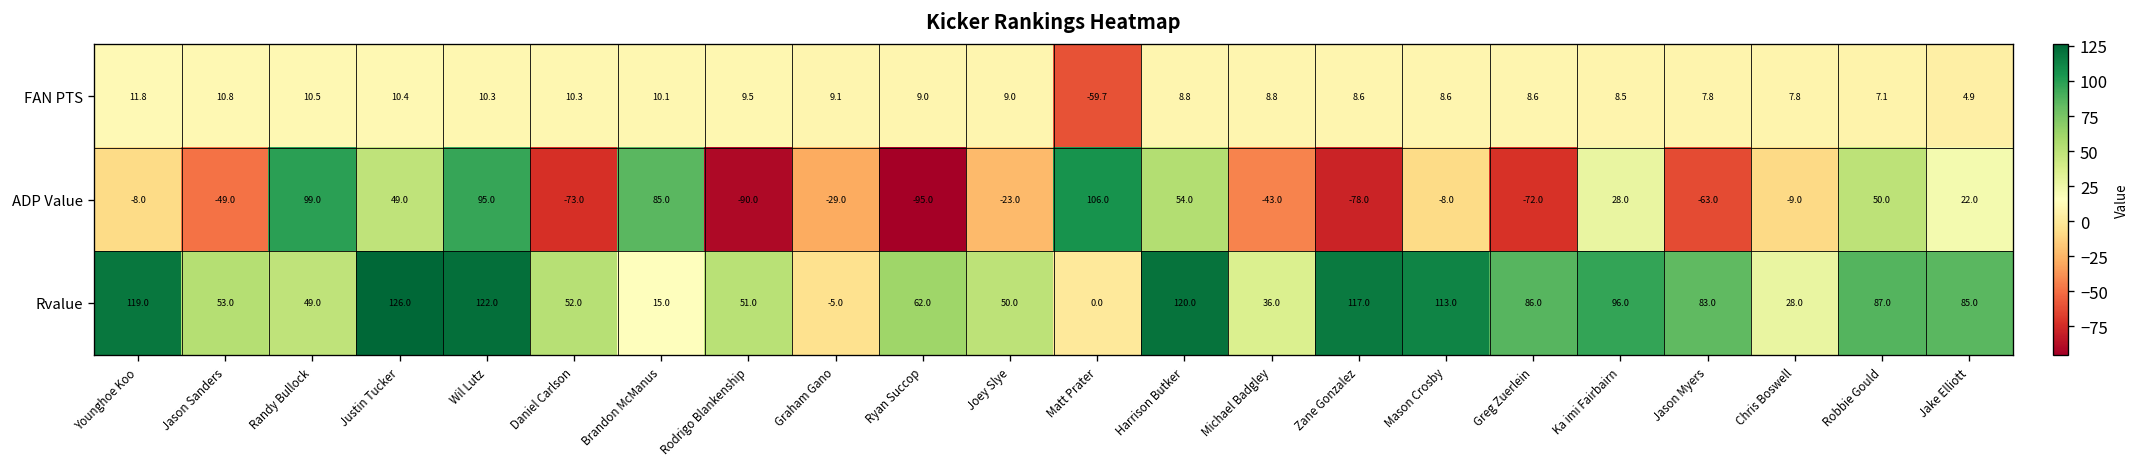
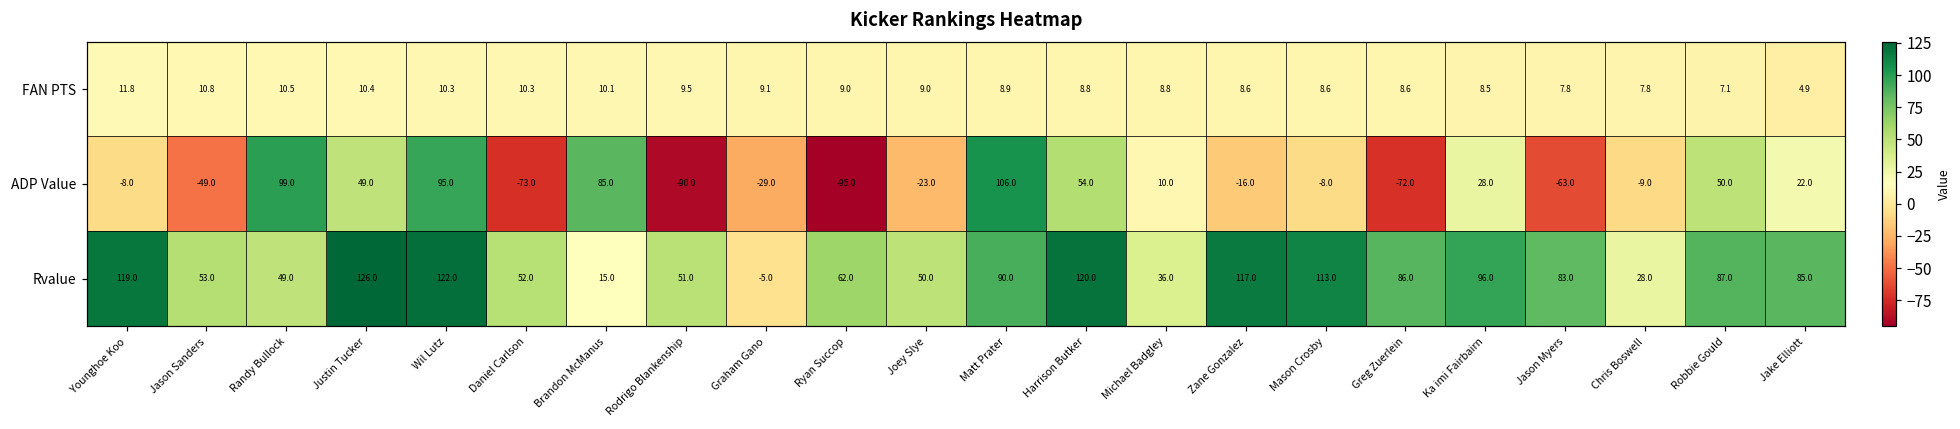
  {
    "FAN PTS": {
      "Younghoe Koo": 11.8,
      "Jason Sanders": 10.8,
      "Randy Bullock": 10.5,
      "Justin Tucker": 10.4,
      "Wil Lutz": 10.3,
      "Daniel Carlson": 10.3,
      "Brandon McManus": 10.1,
      "Rodrigo Blankenship": 9.5,
      "Graham Gano": 9.1,
      "Ryan Succop": 9.0,
      "Joey Slye": 9.0,
-     "Matt Prater": -59.7,
+     "Matt Prater": 8.9,
      "Harrison Butker": 8.8,
      "Michael Badgley": 8.8,
      "Zane Gonzalez": 8.6,
      "Mason Crosby": 8.6,
      "Greg Zuerlein": 8.6,
      "Ka imi Fairbairn": 8.5,
      "Jason Myers": 7.8,
      "Chris Boswell": 7.8,
      "Robbie Gould": 7.1,
      "Jake Elliott": 4.9
    },
    "ADP Value": {
      "Younghoe Koo": -8.0,
      "Jason Sanders": -49.0,
      "Randy Bullock": 99.0,
      "Justin Tucker": 49.0,
      "Wil Lutz": 95.0,
      "Daniel Carlson": -73.0,
      "Brandon McManus": 85.0,
      "Rodrigo Blankenship": -90.0,
      "Graham Gano": -29.0,
      "Ryan Succop": -95.0,
      "Joey Slye": -23.0,
      "Matt Prater": 106.0,
      "Harrison Butker": 54.0,
-     "Michael Badgley": -43.0,
-     "Zane Gonzalez": -78.0,
+     "Michael Badgley": 10.0,
+     "Zane Gonzalez": -16.0,
      "Mason Crosby": -8.0,
      "Greg Zuerlein": -72.0,
      "Ka imi Fairbairn": 28.0,
      "Jason Myers": -63.0,
      "Chris Boswell": -9.0,
      "Robbie Gould": 50.0,
      "Jake Elliott": 22.0
    },
    "Rvalue": {
      "Younghoe Koo": 119.0,
      "Jason Sanders": 53.0,
      "Randy Bullock": 49.0,
      "Justin Tucker": 126.0,
      "Wil Lutz": 122.0,
      "Daniel Carlson": 52.0,
      "Brandon McManus": 15.0,
      "Rodrigo Blankenship": 51.0,
      "Graham Gano": -5.0,
      "Ryan Succop": 62.0,
      "Joey Slye": 50.0,
-     "Matt Prater": 0.0,
+     "Matt Prater": 90.0,
      "Harrison Butker": 120.0,
      "Michael Badgley": 36.0,
      "Zane Gonzalez": 117.0,
      "Mason Crosby": 113.0,
      "Greg Zuerlein": 86.0,
      "Ka imi Fairbairn": 96.0,
      "Jason Myers": 83.0,
      "Chris Boswell": 28.0,
      "Robbie Gould": 87.0,
      "Jake Elliott": 85.0
    }
  }
